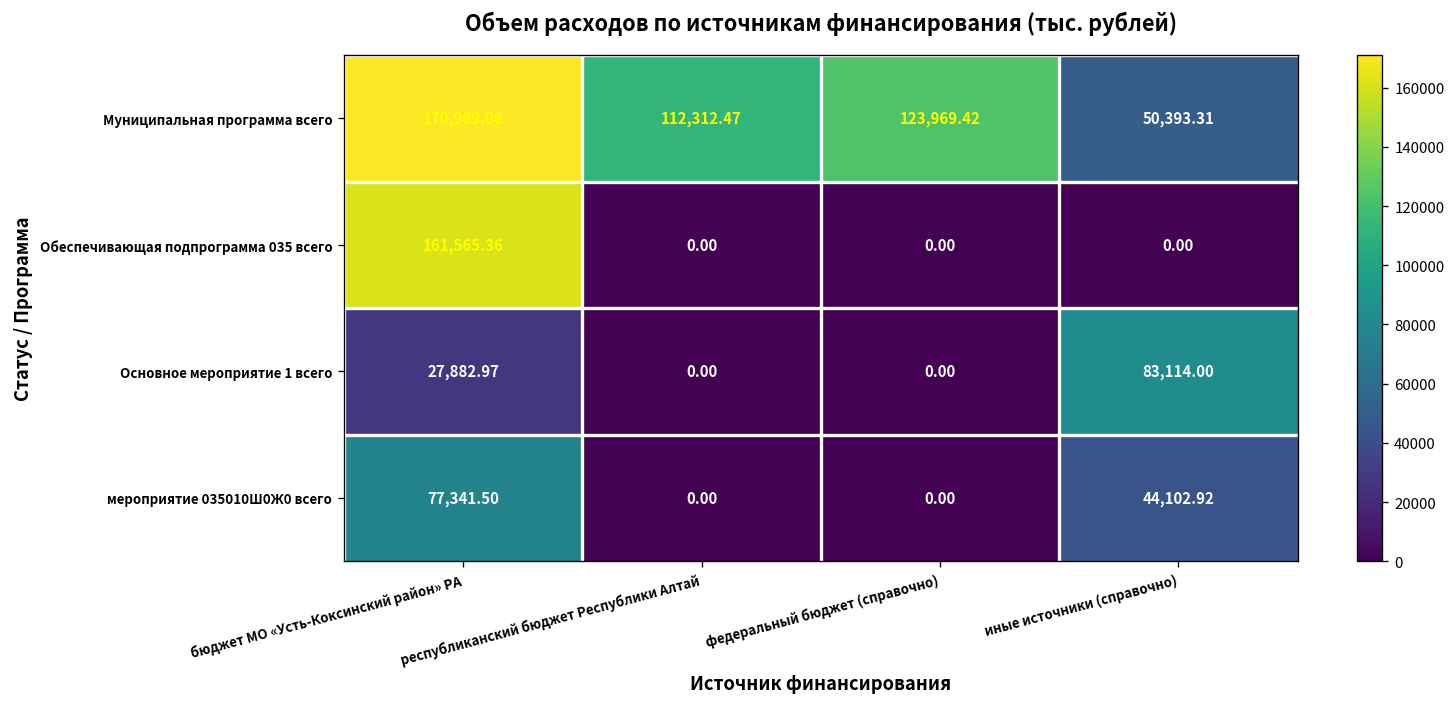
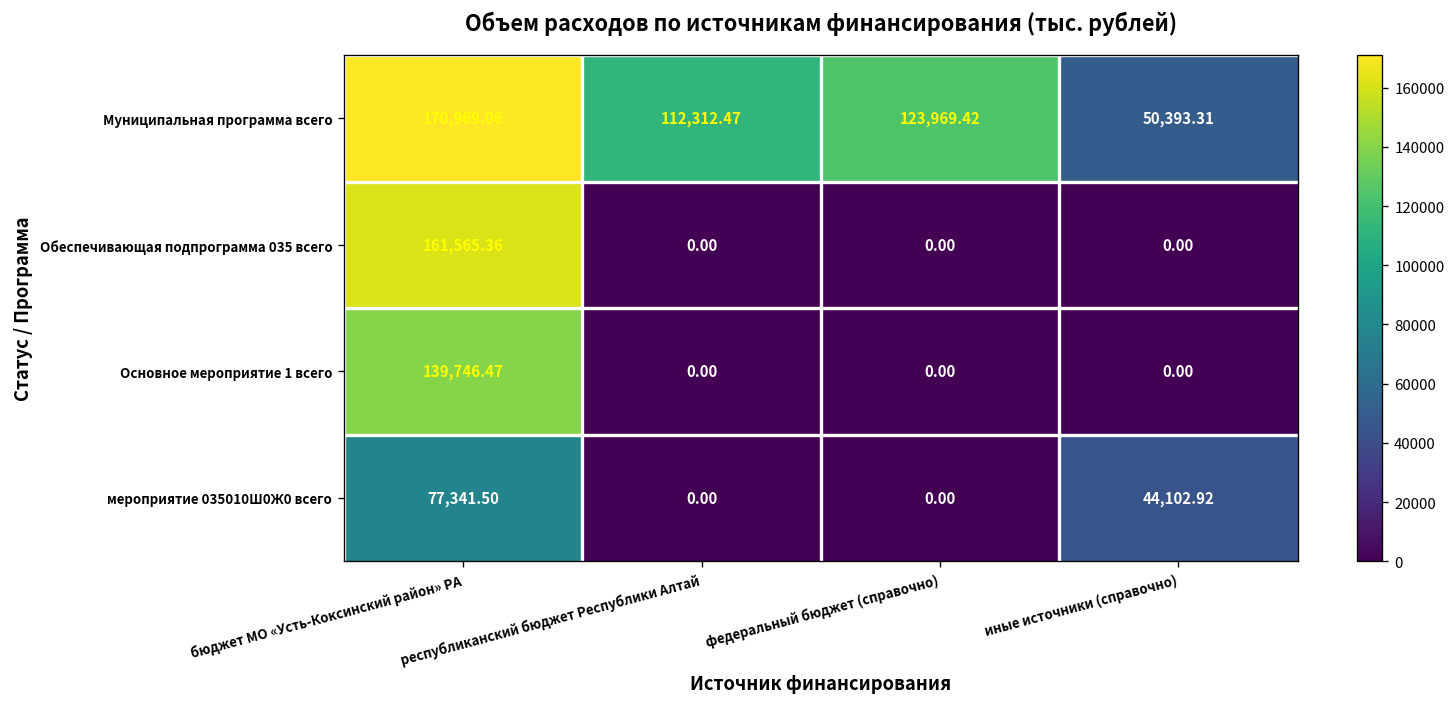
  {
    "Муниципальная программа всего": {
      "республиканский бюджет Республики Алтай": "112,312.47",
      "федеральный бюджет (справочно)": "123,969.42",
      "иные источники (справочно)": "50,393.31"
    },
    "Обеспечивающая подпрограмма 035 всего": {
      "республиканский бюджет Республики Алтай": "0.00",
      "федеральный бюджет (справочно)": "0.00",
      "иные источники (справочно)": "0.00"
    },
    "Основное мероприятие 1 всего": {
-     "бюджет МО «Усть-Коксинский район» РА": "27,882.97",
+     "бюджет МО «Усть-Коксинский район» РА": "139,746.47",
      "республиканский бюджет Республики Алтай": "0.00",
      "федеральный бюджет (справочно)": "0.00",
-     "иные источники (справочно)": "83,114.00"
+     "иные источники (справочно)": "0.00"
    },
    "мероприятие 035010Ш0Ж0 всего": {
      "бюджет МО «Усть-Коксинский район» РА": "77,341.50",
      "республиканский бюджет Республики Алтай": "0.00",
      "федеральный бюджет (справочно)": "0.00",
      "иные источники (справочно)": "44,102.92"
    }
  }
